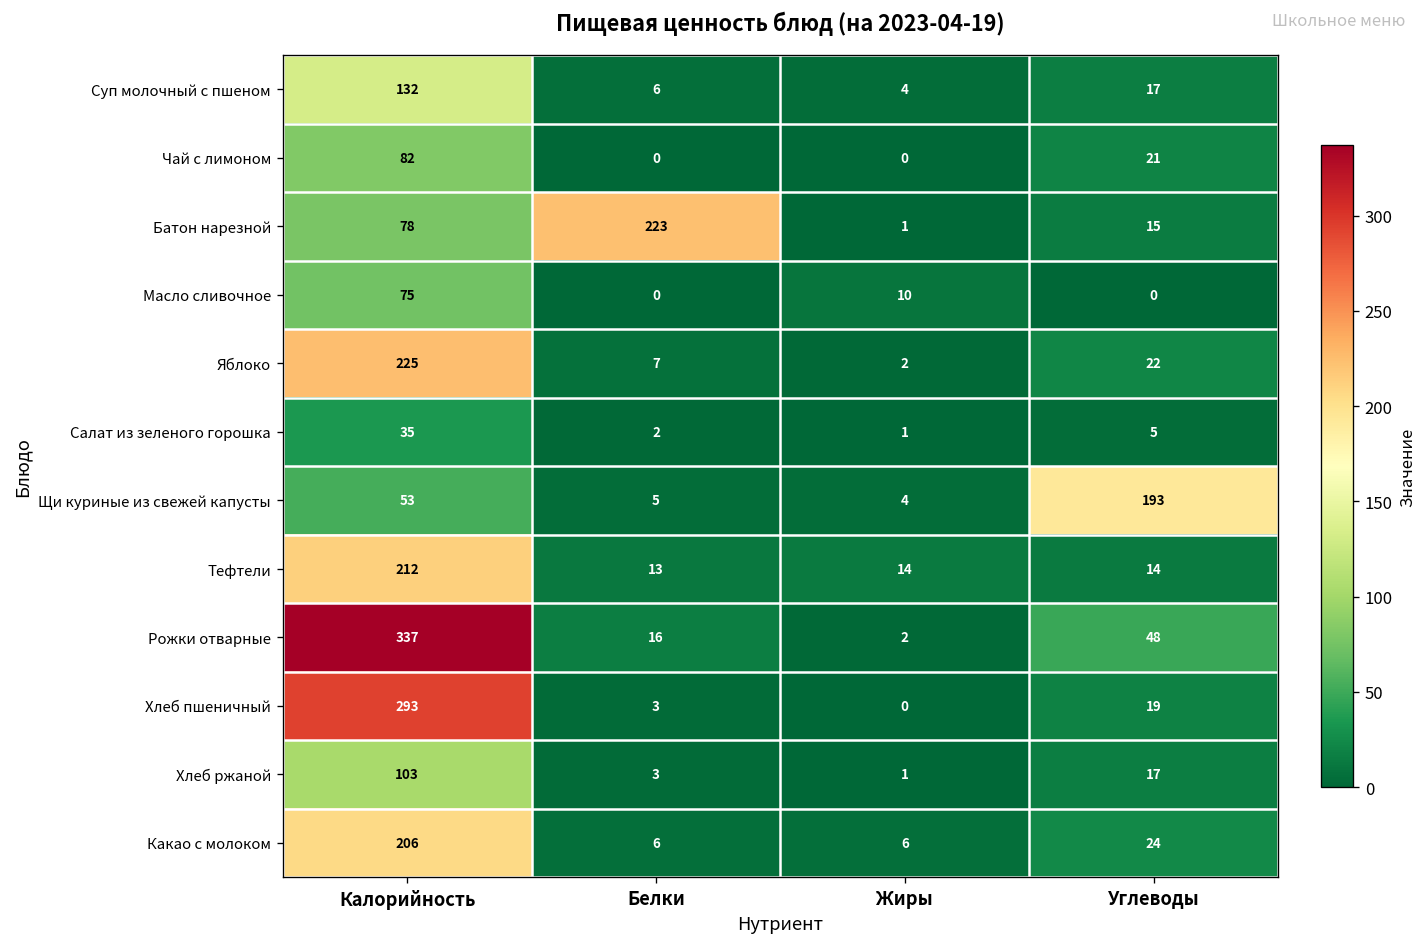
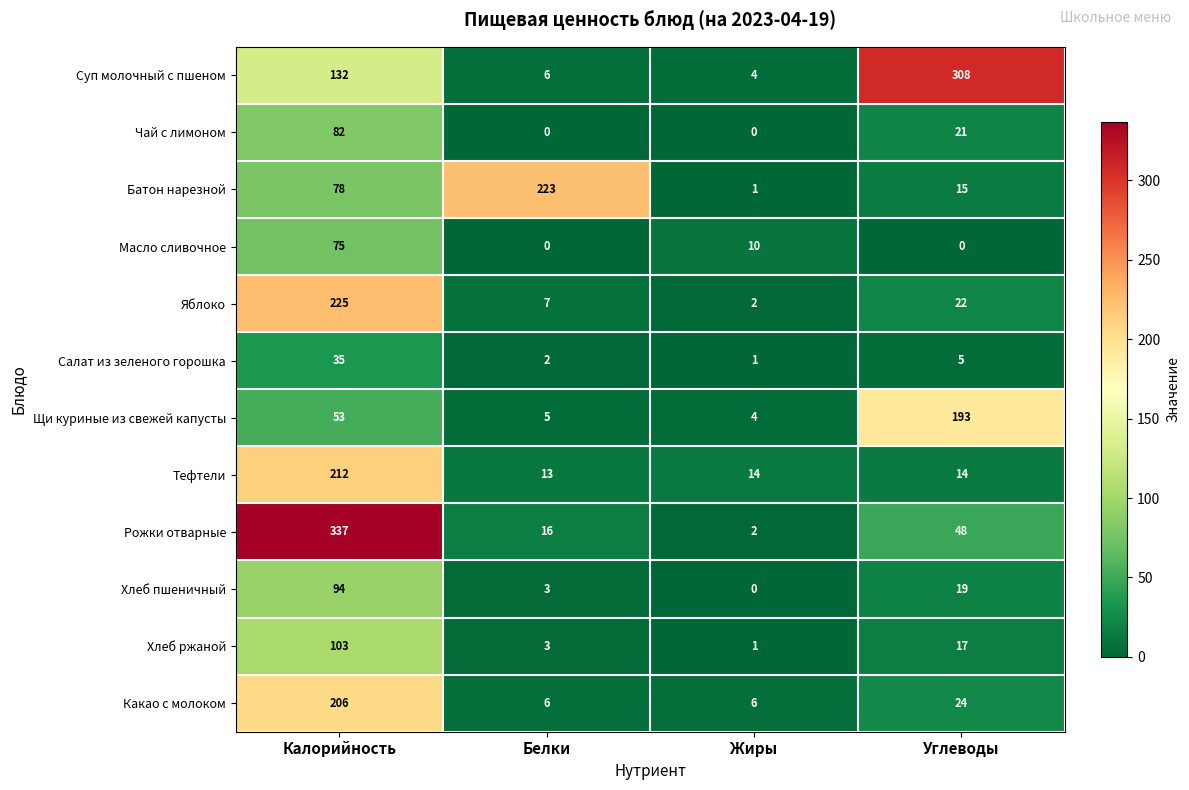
  {
    "Суп молочный с пшеном": {
      "Калорийность": 132,
      "Белки": 6,
      "Жиры": 4,
-     "Углеводы": 17
+     "Углеводы": 308
    },
    "Чай с лимоном": {
      "Калорийность": 82,
      "Белки": 0,
      "Жиры": 0,
      "Углеводы": 21
    },
    "Батон нарезной": {
      "Калорийность": 78,
      "Белки": 223,
      "Жиры": 1,
      "Углеводы": 15
    },
    "Масло сливочное": {
      "Калорийность": 75,
      "Белки": 0,
      "Жиры": 10,
      "Углеводы": 0
    },
    "Яблоко": {
      "Калорийность": 225,
      "Белки": 7,
      "Жиры": 2,
      "Углеводы": 22
    },
    "Салат из зеленого горошка": {
      "Калорийность": 35,
      "Белки": 2,
      "Жиры": 1,
      "Углеводы": 5
    },
    "Щи куриные из свежей капусты": {
      "Калорийность": 53,
      "Белки": 5,
      "Жиры": 4,
      "Углеводы": 193
    },
    "Тефтели": {
      "Калорийность": 212,
      "Белки": 13,
      "Жиры": 14,
      "Углеводы": 14
    },
    "Рожки отварные": {
      "Калорийность": 337,
      "Белки": 16,
      "Жиры": 2,
      "Углеводы": 48
    },
    "Хлеб пшеничный": {
-     "Калорийность": 293,
+     "Калорийность": 94,
      "Белки": 3,
      "Жиры": 0,
      "Углеводы": 19
    },
    "Хлеб ржаной": {
      "Калорийность": 103,
      "Белки": 3,
      "Жиры": 1,
      "Углеводы": 17
    },
    "Какао с молоком": {
      "Калорийность": 206,
      "Белки": 6,
      "Жиры": 6,
      "Углеводы": 24
    }
  }
